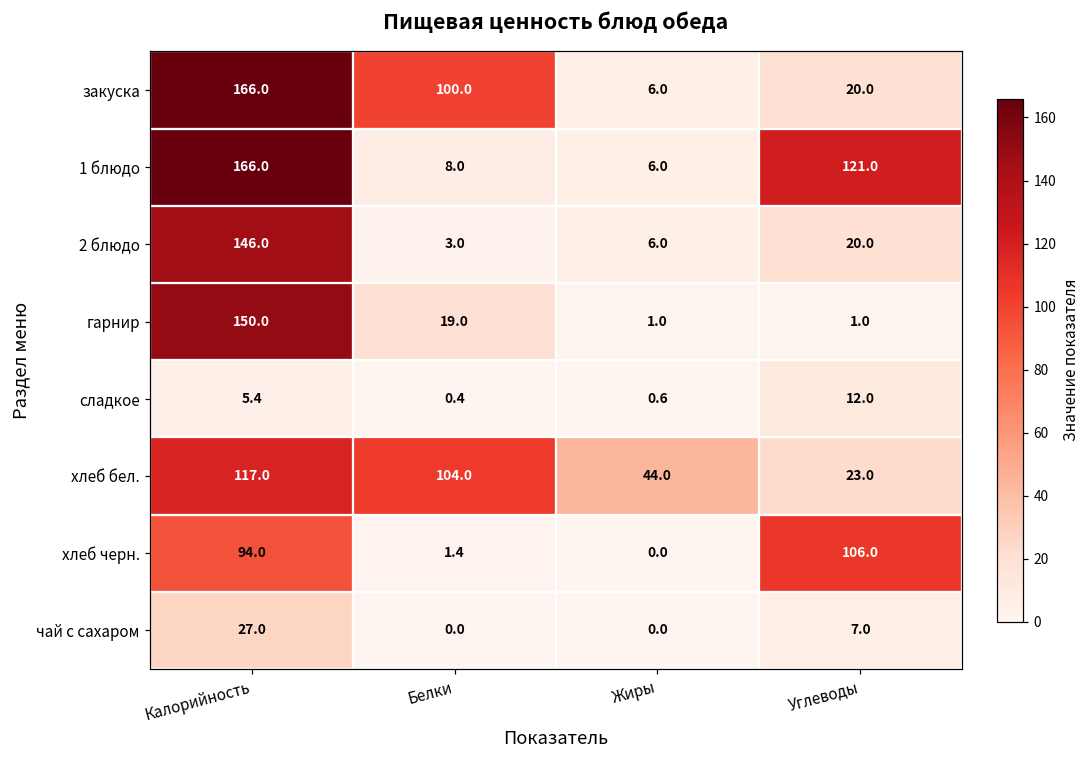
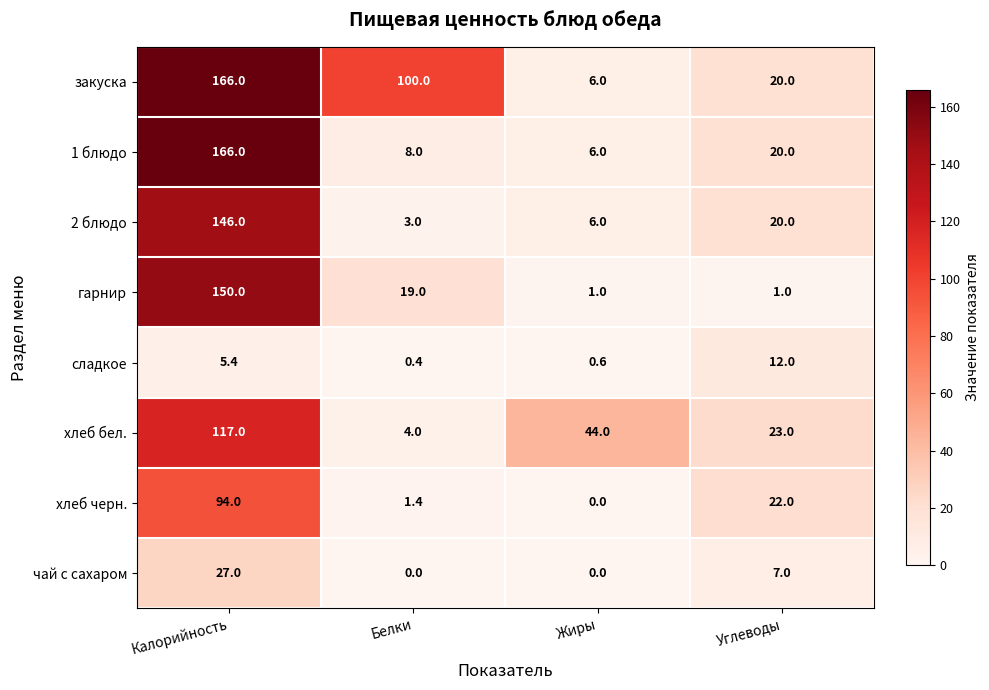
  {
    "закуска": {
      "Калорийность": 166.0,
      "Белки": 100.0,
      "Жиры": 6.0,
      "Углеводы": 20.0
    },
    "1 блюдо": {
      "Калорийность": 166.0,
      "Белки": 8.0,
      "Жиры": 6.0,
-     "Углеводы": 121.0
+     "Углеводы": 20.0
    },
    "2 блюдо": {
      "Калорийность": 146.0,
      "Белки": 3.0,
      "Жиры": 6.0,
      "Углеводы": 20.0
    },
    "гарнир": {
      "Калорийность": 150.0,
      "Белки": 19.0,
      "Жиры": 1.0,
      "Углеводы": 1.0
    },
    "сладкое": {
      "Калорийность": 5.4,
      "Белки": 0.4,
      "Жиры": 0.6,
      "Углеводы": 12.0
    },
    "хлеб бел.": {
      "Калорийность": 117.0,
-     "Белки": 104.0,
+     "Белки": 4.0,
      "Жиры": 44.0,
      "Углеводы": 23.0
    },
    "хлеб черн.": {
      "Калорийность": 94.0,
      "Белки": 1.4,
      "Жиры": 0.0,
-     "Углеводы": 106.0
+     "Углеводы": 22.0
    },
    "чай с сахаром": {
      "Калорийность": 27.0,
      "Белки": 0.0,
      "Жиры": 0.0,
      "Углеводы": 7.0
    }
  }
